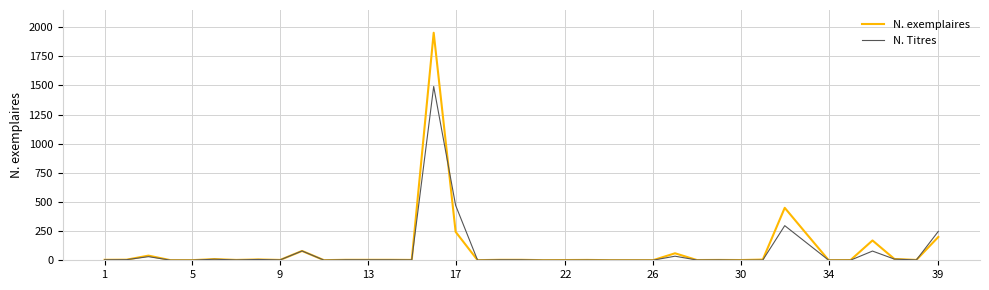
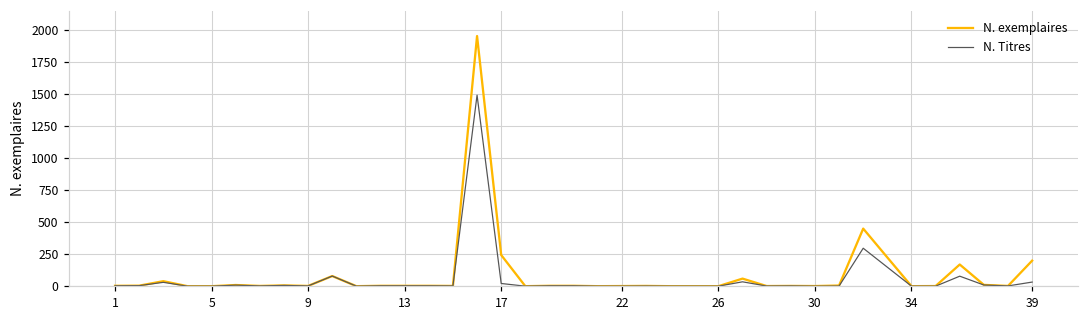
  {
    "N. exemplaires": {
      "17": 240,
      "39": 200
    },
    "N. Titres": {
-     "17": 470,
-     "39": 250
+     "17": 20,
+     "39": 30
    }
  }
